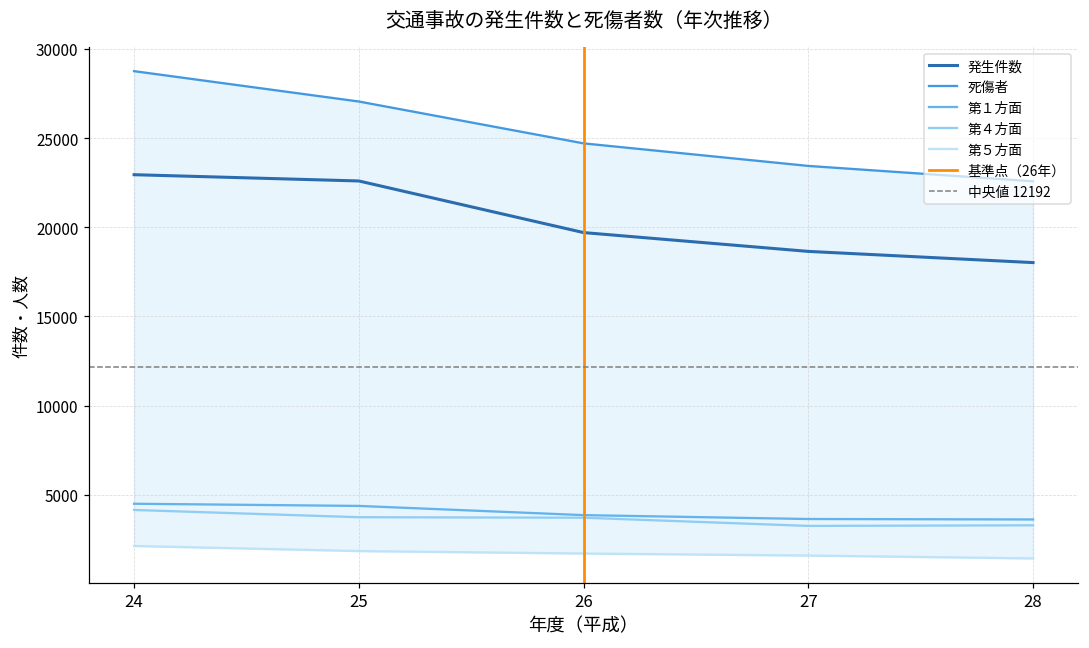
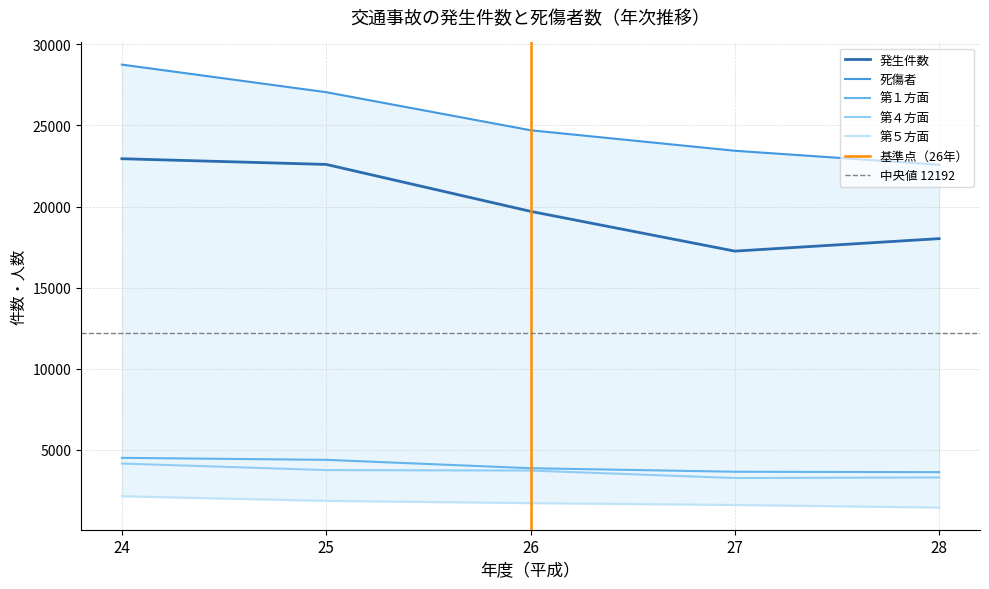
  {
    "発生件数": {
      "24": 23000,
      "25": 22600,
      "26": 19700,
-     "27": 18700,
+     "27": 17300,
      "28": 18000
    }
  }
